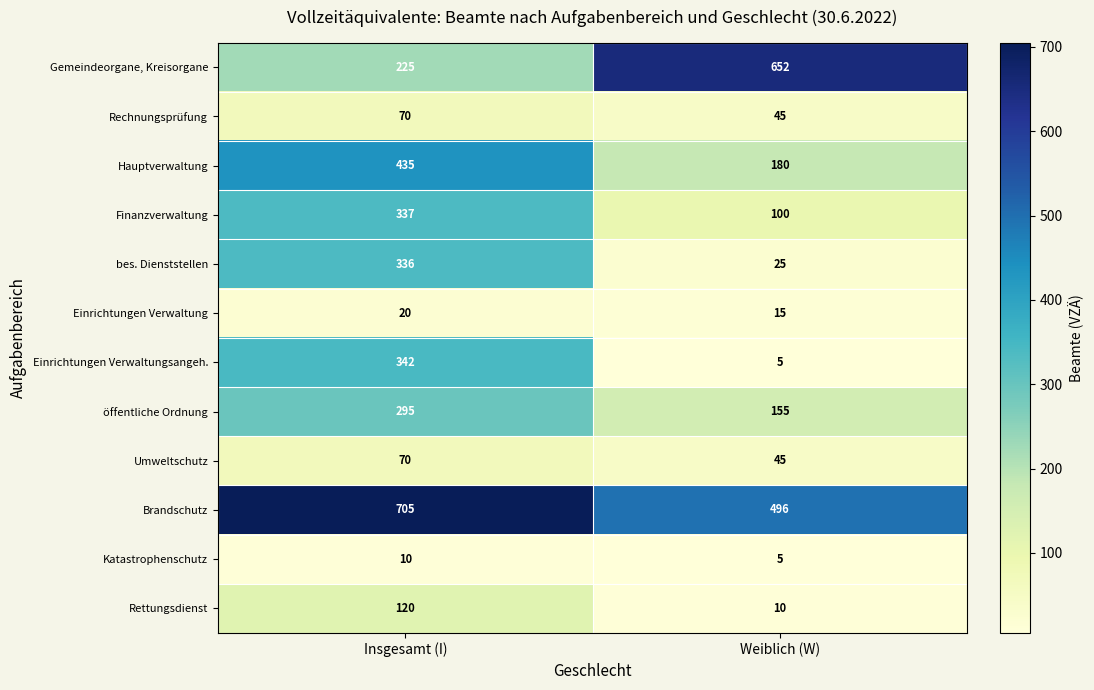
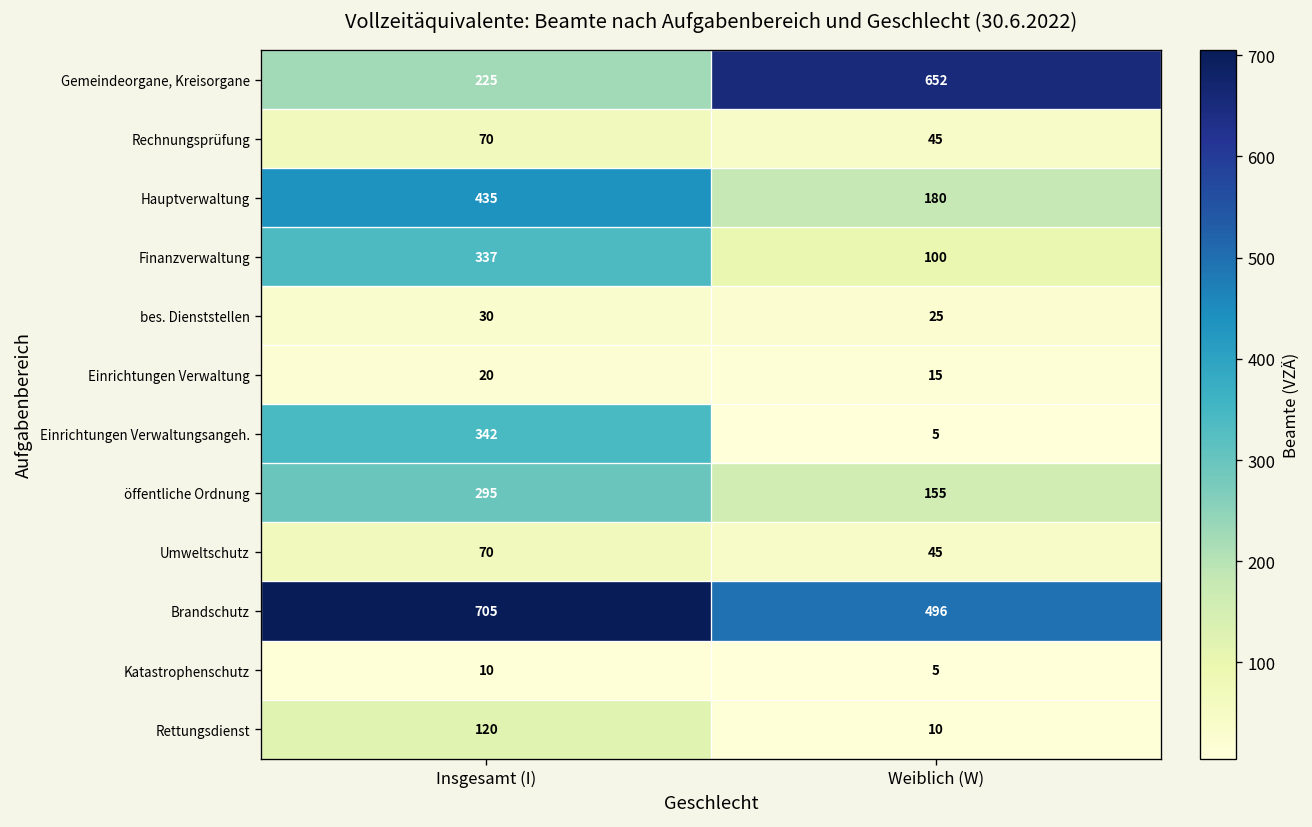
  {
    "Gemeindeorgane, Kreisorgane": {
      "Insgesamt (I)": 225,
      "Weiblich (W)": 652
    },
    "Rechnungsprüfung": {
      "Insgesamt (I)": 70,
      "Weiblich (W)": 45
    },
    "Hauptverwaltung": {
      "Insgesamt (I)": 435,
      "Weiblich (W)": 180
    },
    "Finanzverwaltung": {
      "Insgesamt (I)": 337,
      "Weiblich (W)": 100
    },
    "bes. Dienststellen": {
-     "Insgesamt (I)": 336,
+     "Insgesamt (I)": 30,
      "Weiblich (W)": 25
    },
    "Einrichtungen Verwaltung": {
      "Insgesamt (I)": 20,
      "Weiblich (W)": 15
    },
    "Einrichtungen Verwaltungsangeh.": {
      "Insgesamt (I)": 342,
      "Weiblich (W)": 5
    },
    "öffentliche Ordnung": {
      "Insgesamt (I)": 295,
      "Weiblich (W)": 155
    },
    "Umweltschutz": {
      "Insgesamt (I)": 70,
      "Weiblich (W)": 45
    },
    "Brandschutz": {
      "Insgesamt (I)": 705,
      "Weiblich (W)": 496
    },
    "Katastrophenschutz": {
      "Insgesamt (I)": 10,
      "Weiblich (W)": 5
    },
    "Rettungsdienst": {
      "Insgesamt (I)": 120,
      "Weiblich (W)": 10
    }
  }
